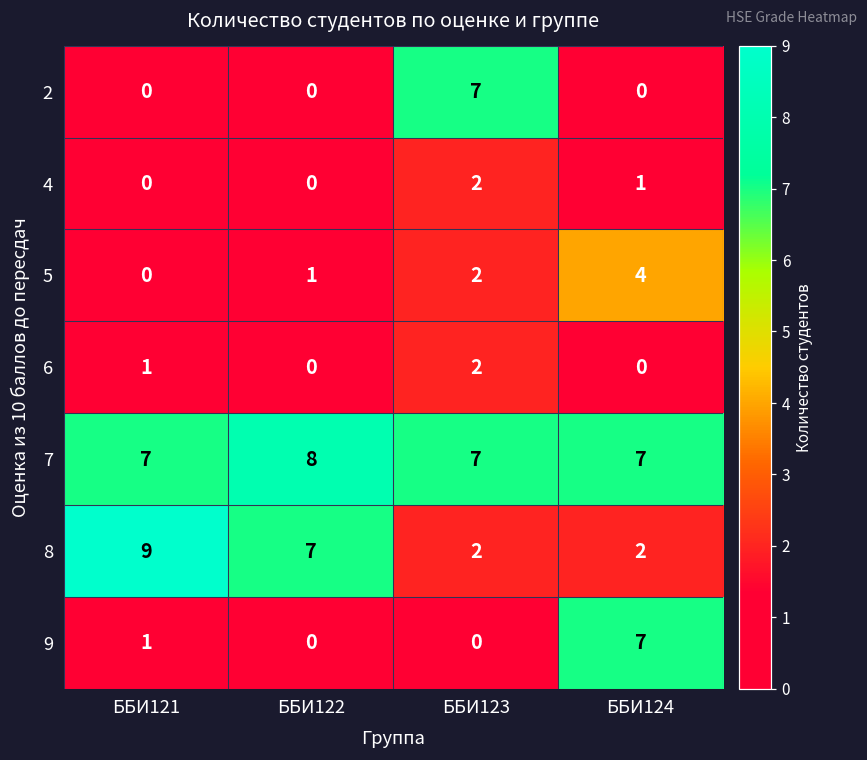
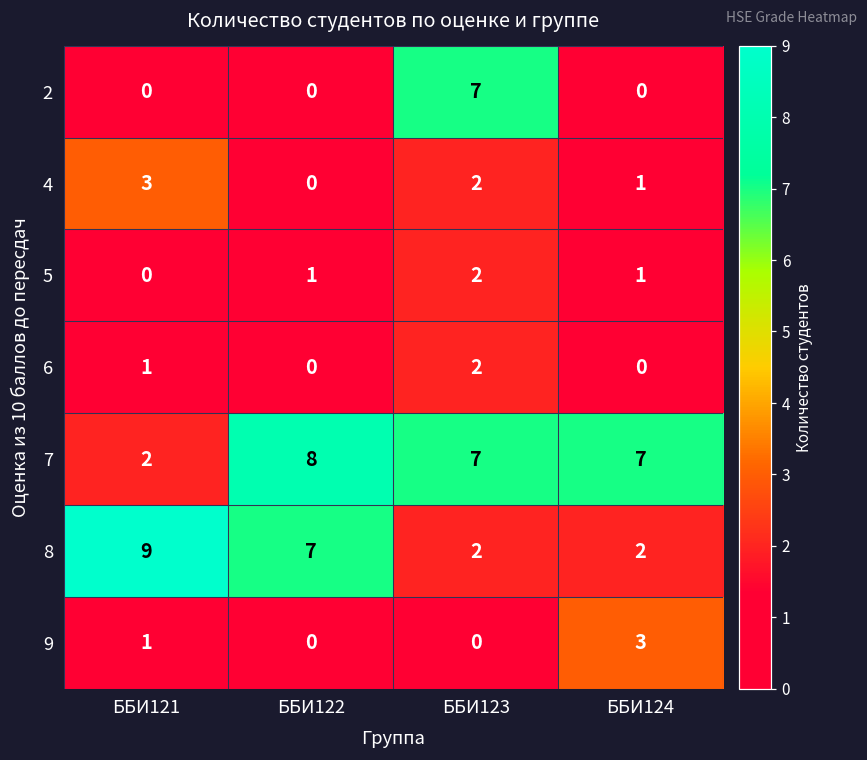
  {
    "2": {
      "ББИ121": 0,
      "ББИ122": 0,
      "ББИ123": 7,
      "ББИ124": 0
    },
    "4": {
-     "ББИ121": 0,
+     "ББИ121": 3,
      "ББИ122": 0,
      "ББИ123": 2,
      "ББИ124": 1
    },
    "5": {
      "ББИ121": 0,
      "ББИ122": 1,
      "ББИ123": 2,
-     "ББИ124": 4
+     "ББИ124": 1
    },
    "6": {
      "ББИ121": 1,
      "ББИ122": 0,
      "ББИ123": 2,
      "ББИ124": 0
    },
    "7": {
-     "ББИ121": 7,
+     "ББИ121": 2,
      "ББИ122": 8,
      "ББИ123": 7,
      "ББИ124": 7
    },
    "8": {
      "ББИ121": 9,
      "ББИ122": 7,
      "ББИ123": 2,
      "ББИ124": 2
    },
    "9": {
      "ББИ121": 1,
      "ББИ122": 0,
      "ББИ123": 0,
-     "ББИ124": 7
+     "ББИ124": 3
    }
  }
